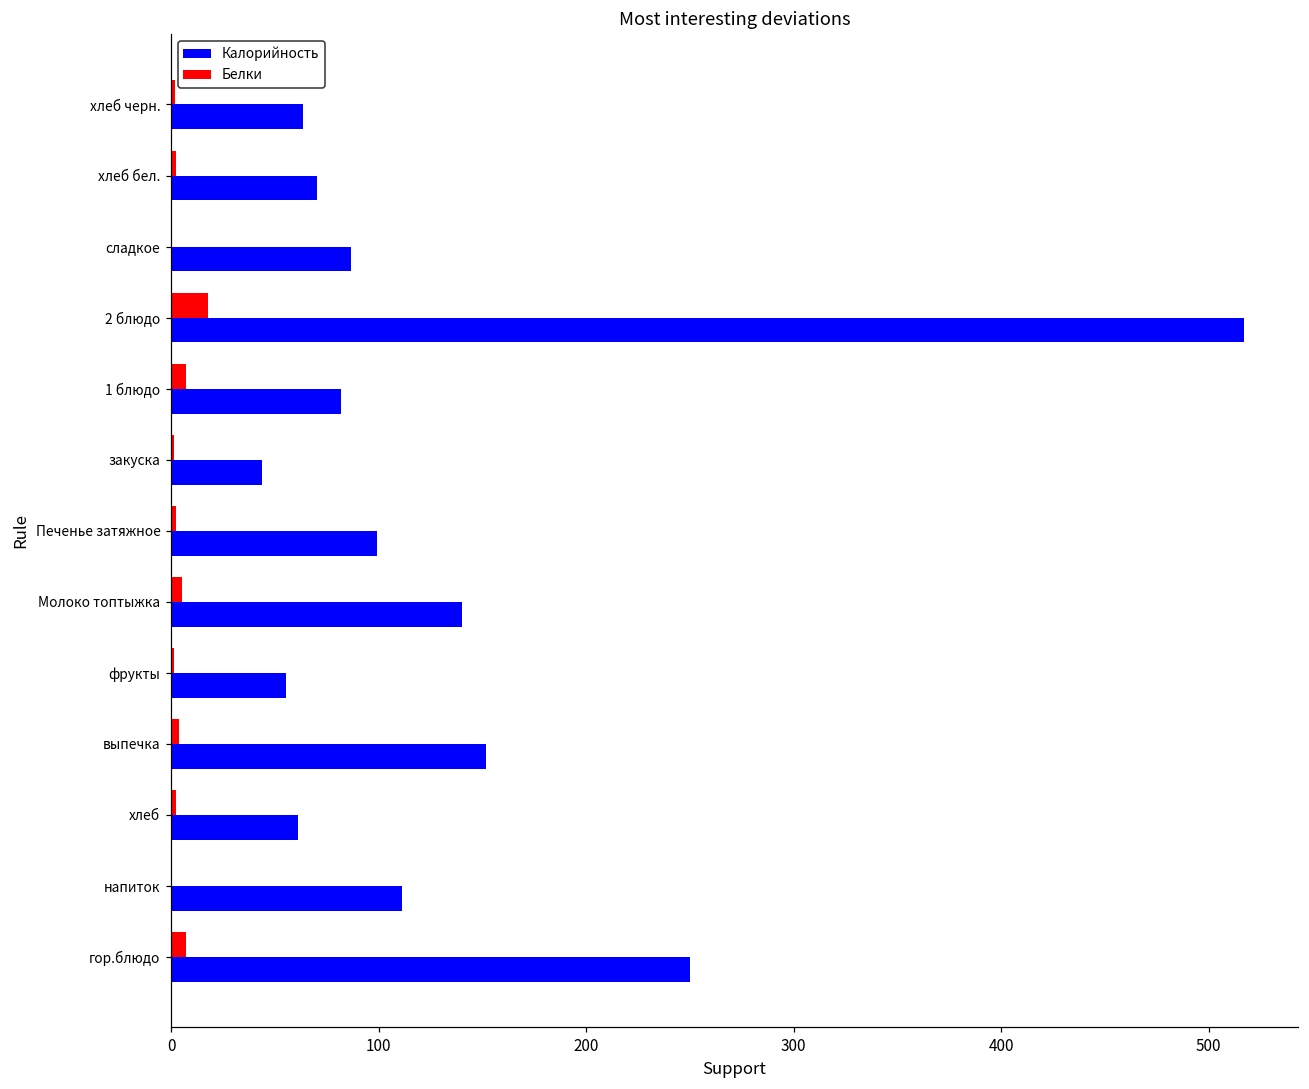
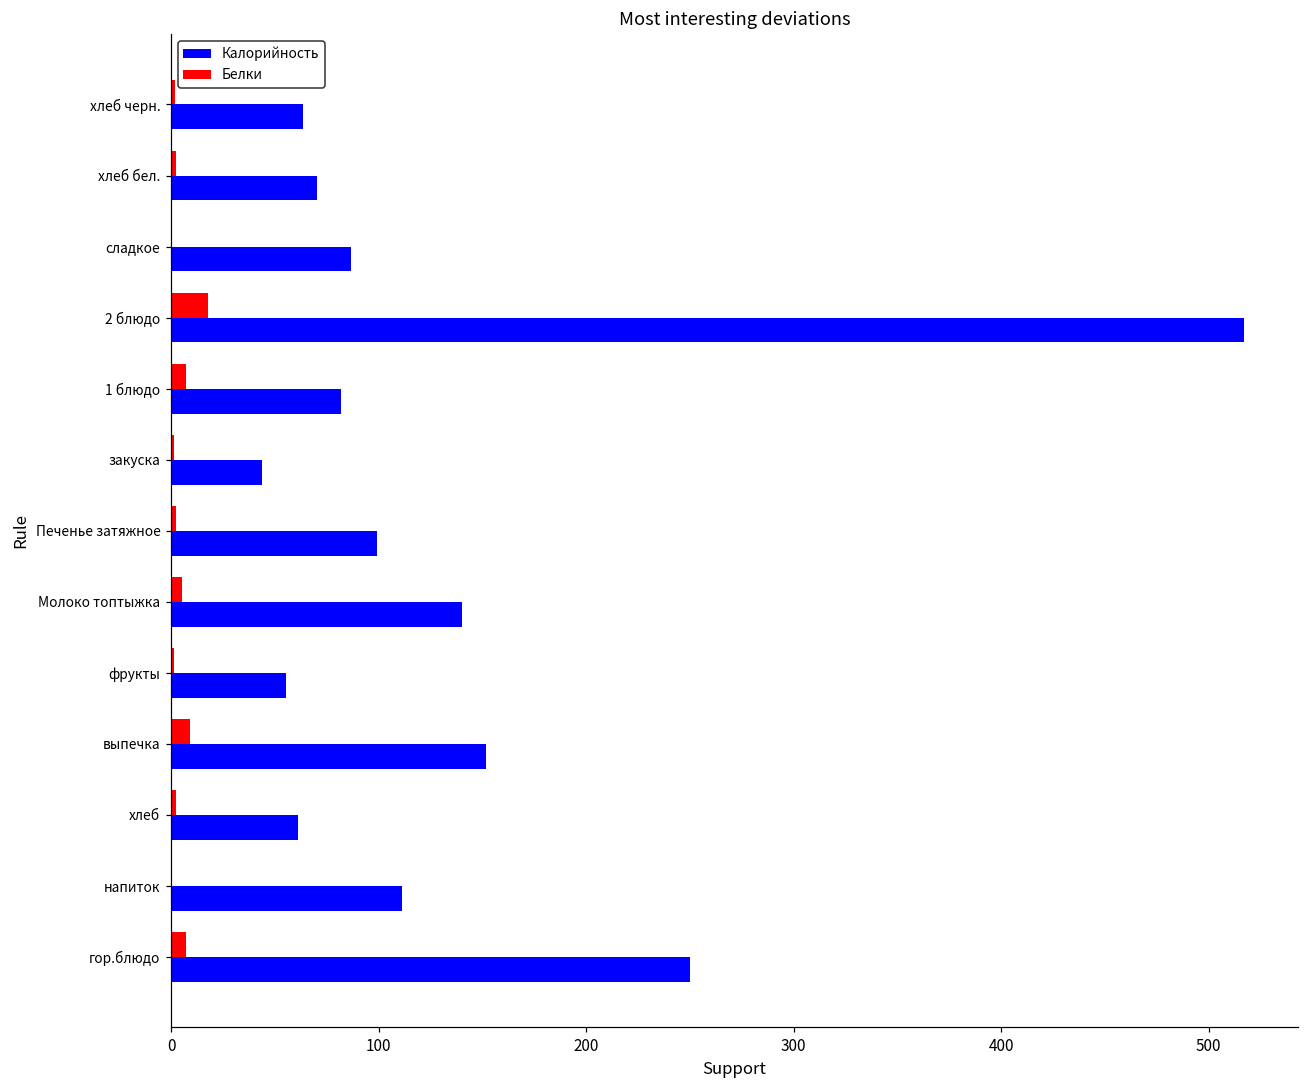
  {
    "Калорийность": {
      "хлеб черн.": 64,
      "хлеб бел.": 70,
      "сладкое": 87,
      "2 блюдо": 517,
      "1 блюдо": 82,
      "закуска": 44,
      "Печенье затяжное": 99,
      "Молоко топтыжка": 140,
      "фрукты": 56,
      "выпечка": 152,
      "хлеб": 61,
      "напиток": 111,
      "гор.блюдо": 250
    },
    "Белки": {
      "хлеб черн.": 2,
      "хлеб бел.": 2,
      "2 блюдо": 18,
      "1 блюдо": 7,
      "закуска": 1,
      "Печенье затяжное": 2,
      "Молоко топтыжка": 5,
-     "выпечка": 4,
+     "выпечка": 9,
      "хлеб": 2,
      "гор.блюдо": 7
    }
  }
